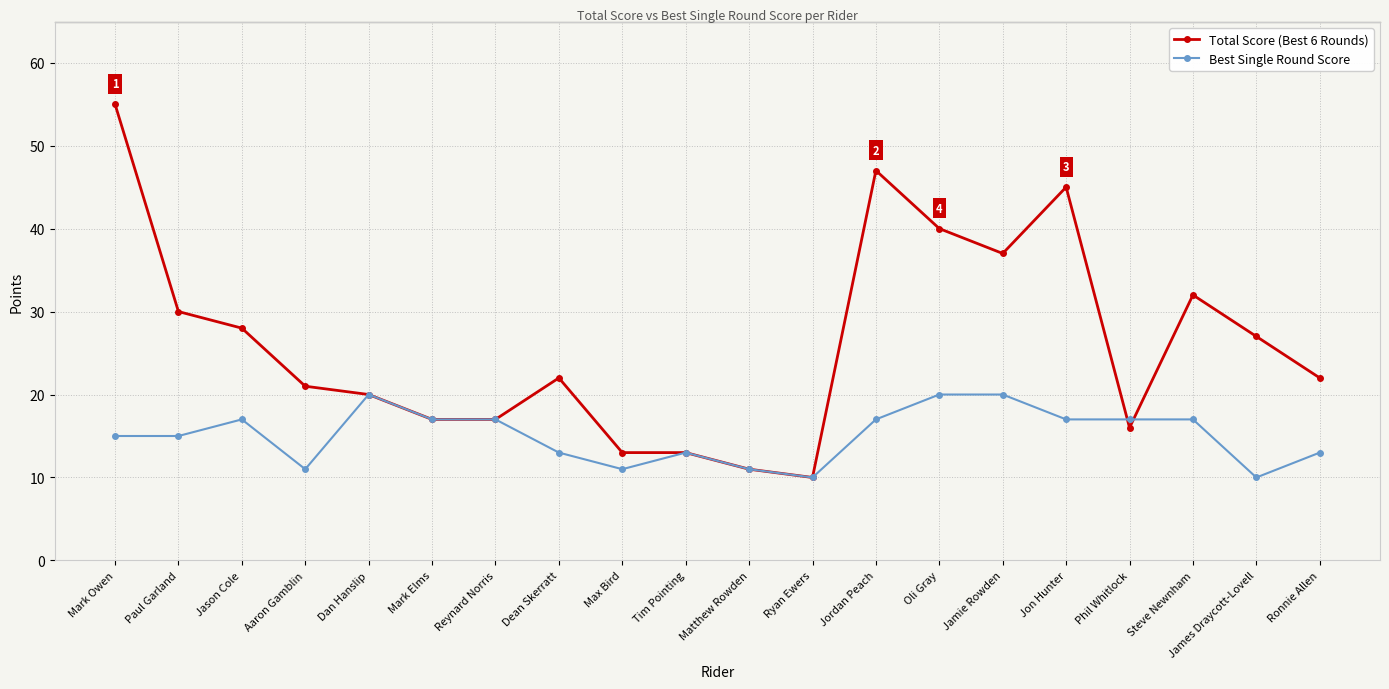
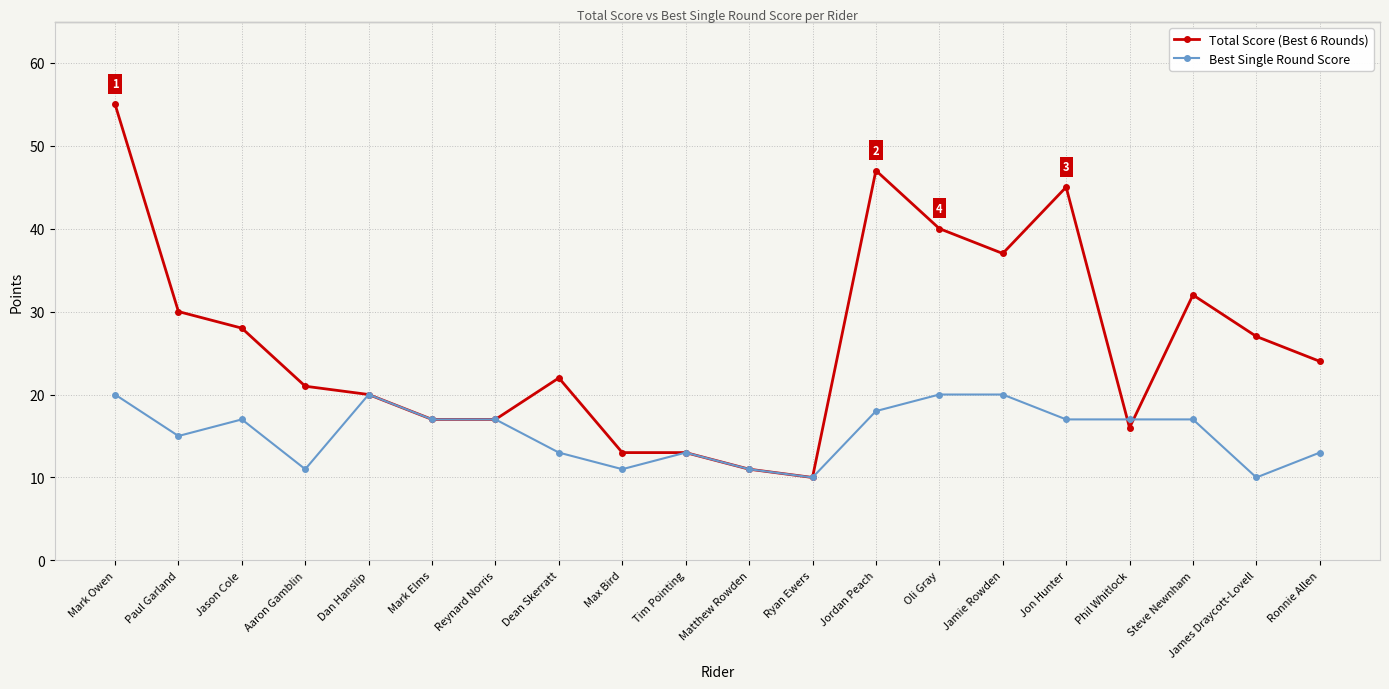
  {
    "Total Score (Best 6 Rounds)": {
      "Paul Garland": 30,
      "Jason Cole": 28,
      "Aaron Gamblin": 21,
      "Dean Skerratt": 22,
      "Max Bird": 13,
      "Jamie Rowden": 37,
      "Phil Whitlock": 16,
      "Steve Newnham": 32,
      "James Draycott-Lovell": 27,
-     "Ronnie Allen": 22
+     "Ronnie Allen": 24
    },
    "Best Single Round Score": {
-     "Mark Owen": 15,
+     "Mark Owen": 20,
      "Paul Garland": 15,
      "Jason Cole": 17,
      "Aaron Gamblin": 11,
      "Dean Skerratt": 13,
      "Max Bird": 11,
-     "Jordan Peach": 17,
+     "Jordan Peach": 18,
      "Oli Gray": 20,
      "Jamie Rowden": 20,
      "Jon Hunter": 17,
      "Phil Whitlock": 17,
      "Steve Newnham": 17,
      "James Draycott-Lovell": 10,
      "Ronnie Allen": 13
    }
  }
